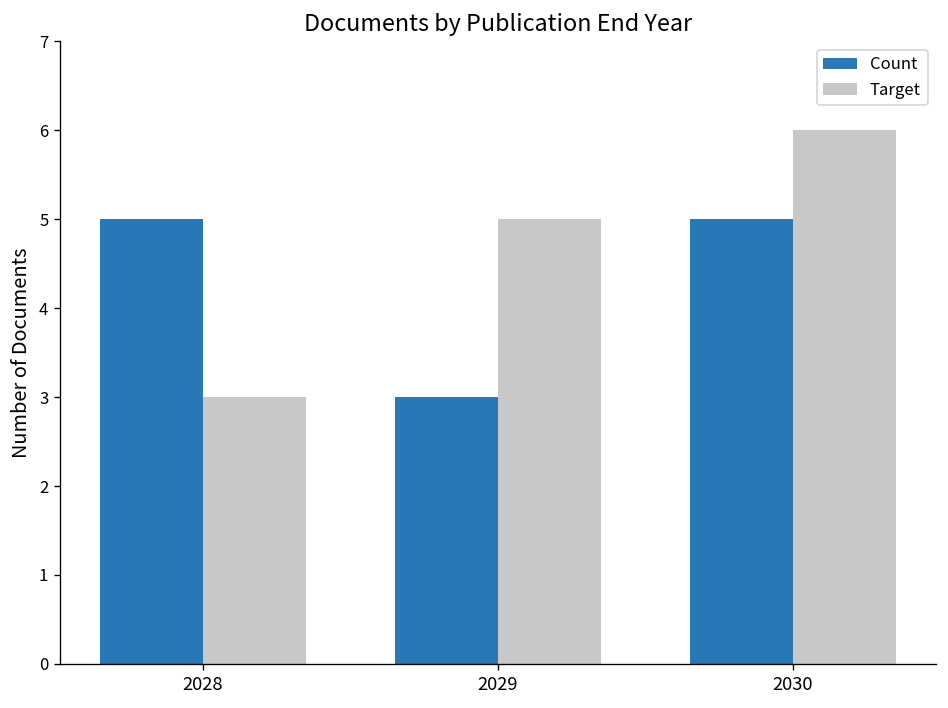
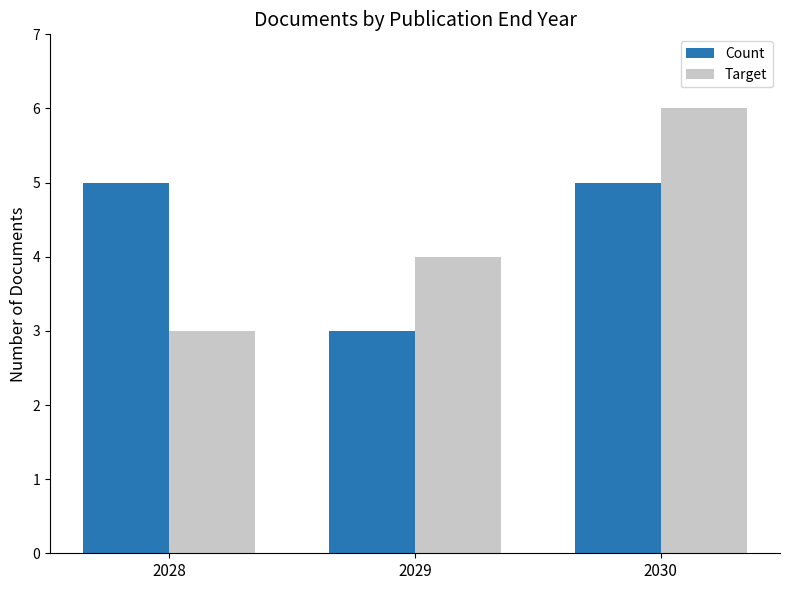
  {
    "Count": {
      "2028": 5,
      "2029": 3,
      "2030": 5
    },
    "Target": {
      "2028": 3,
-     "2029": 5,
+     "2029": 4,
      "2030": 6
    }
  }
